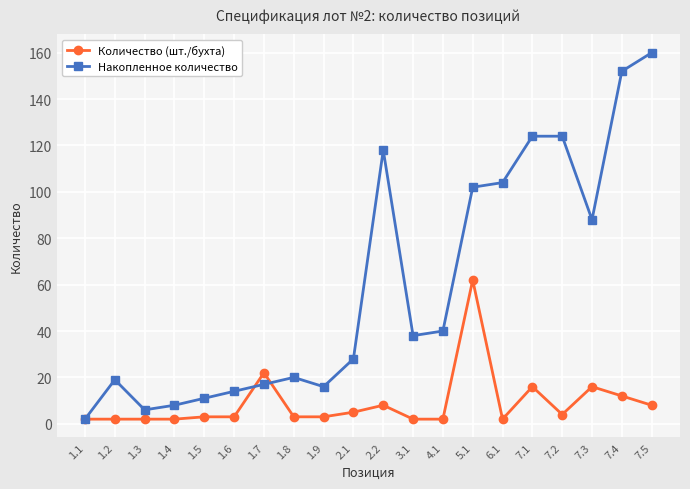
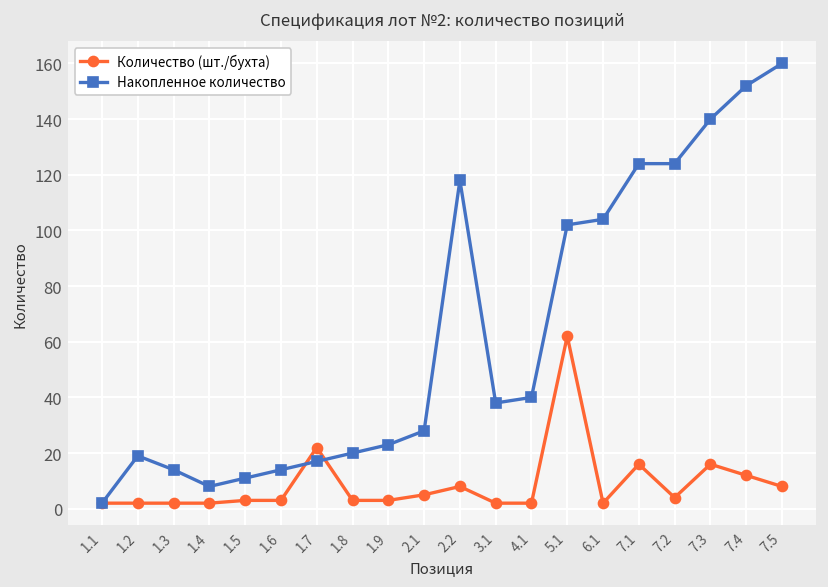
  {
    "Количество (шт./бухта)": {
      "1.2": 2,
      "1.3": 2,
      "1.4": 2,
      "1.5": 3,
      "1.6": 3,
      "1.7": 22,
      "1.8": 3,
      "1.9": 3,
      "2.1": 5,
      "2.2": 8,
      "3.1": 2,
      "4.1": 2,
      "5.1": 62,
      "6.1": 2,
      "7.1": 16,
      "7.2": 4,
      "7.3": 16,
      "7.4": 12,
      "7.5": 8
    },
    "Накопленное количество": {
      "1.2": 19,
-     "1.3": 6,
+     "1.3": 14,
      "1.4": 8,
      "1.5": 11,
      "1.6": 14,
      "1.7": 17,
      "1.8": 20,
-     "1.9": 16,
+     "1.9": 23,
      "2.1": 28,
      "2.2": 118,
      "3.1": 38,
      "4.1": 40,
      "5.1": 102,
      "6.1": 104,
      "7.1": 124,
      "7.2": 124,
-     "7.3": 88,
+     "7.3": 140,
      "7.4": 152,
      "7.5": 160
    }
  }
